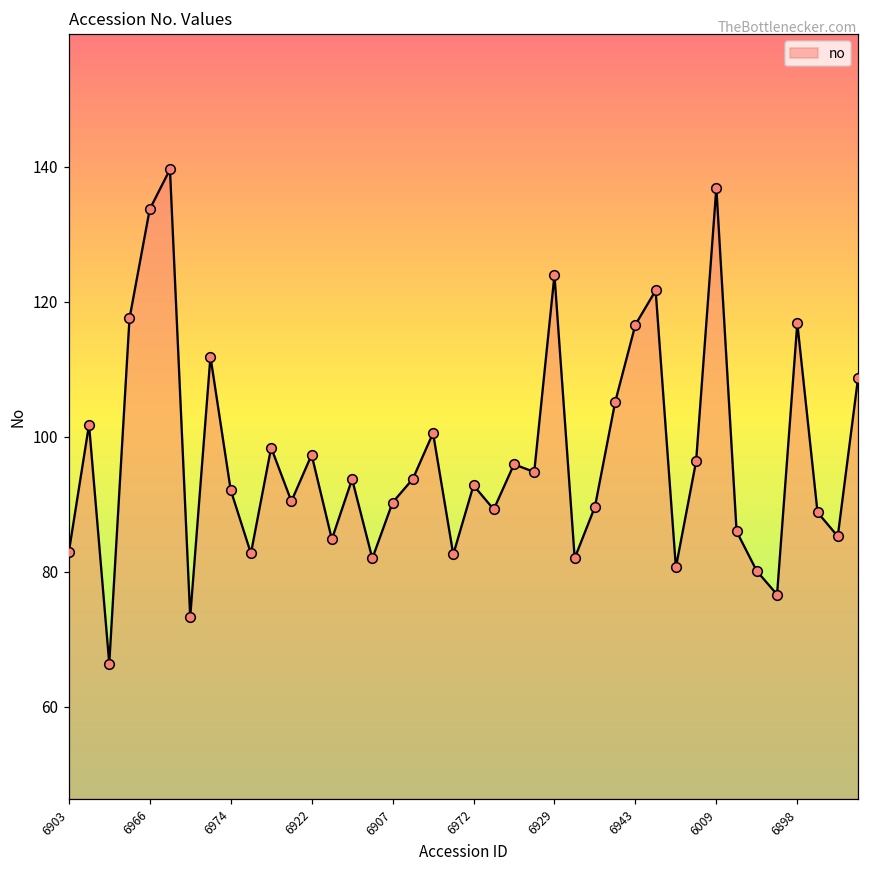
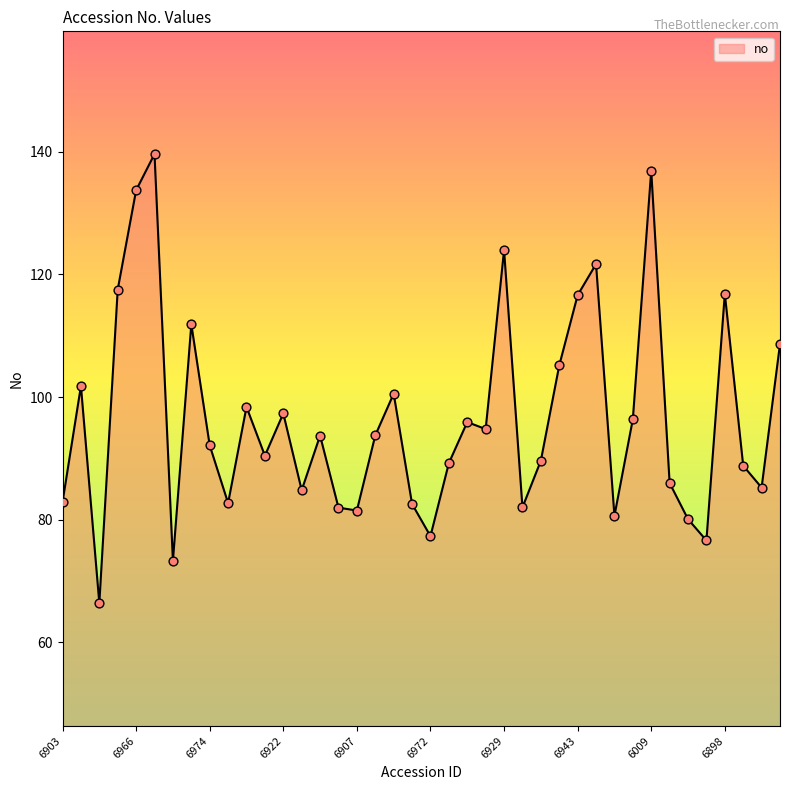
  {
    "6903": 83,
    "6966": 134,
    "6974": 92,
    "6922": 97,
-   "6907": 90,
-   "6972": 93,
+   "6907": 82,
+   "6972": 77,
    "6929": 124,
    "6943": 117,
    "6009": 137,
    "6898": 117
  }
